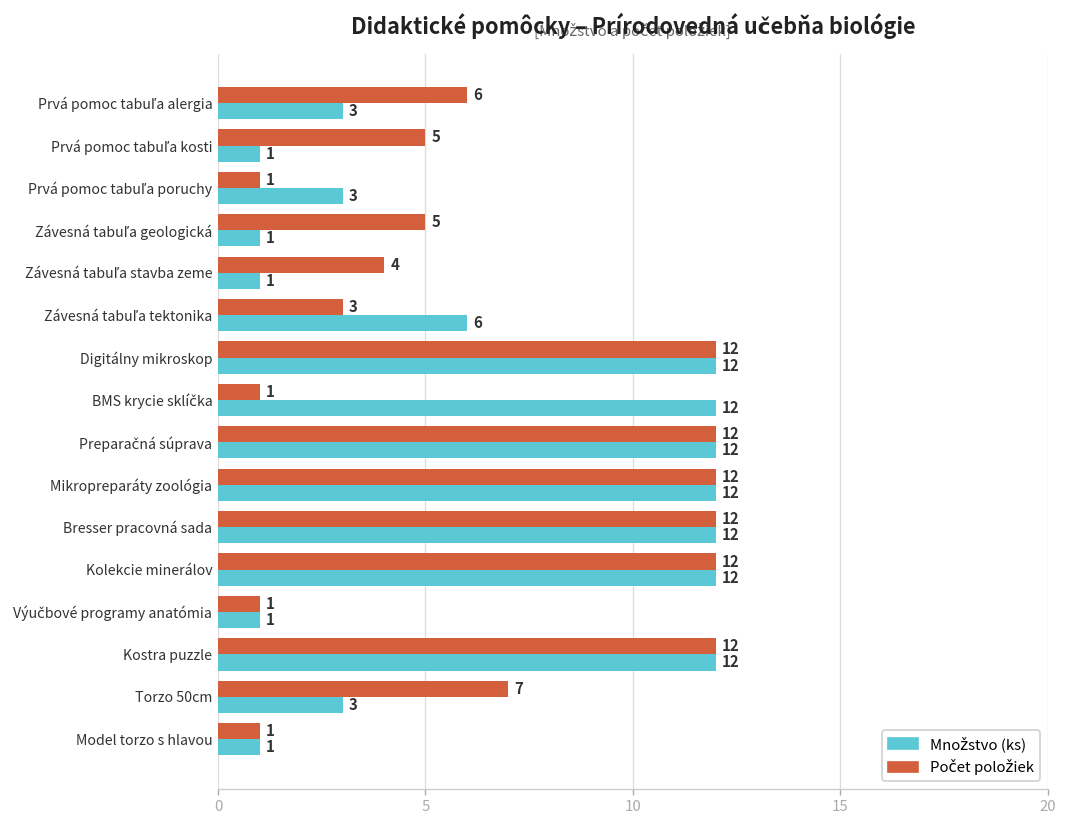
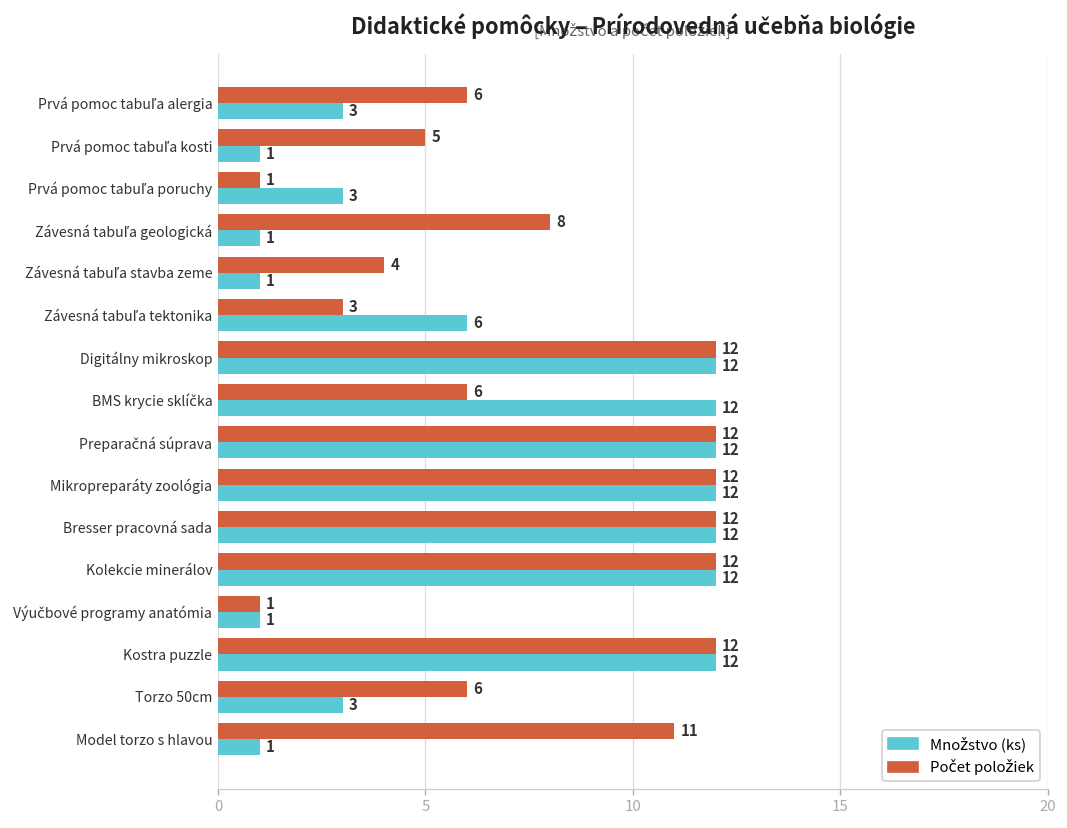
  {
    "Množstvo (ks)": {
      "Prvá pomoc tabuľa alergia": 3,
      "Prvá pomoc tabuľa kosti": 1,
      "Prvá pomoc tabuľa poruchy": 3,
      "Závesná tabuľa geologická": 1,
      "Závesná tabuľa stavba zeme": 1,
      "Závesná tabuľa tektonika": 6,
      "Digitálny mikroskop": 12,
      "BMS krycie sklíčka": 12,
      "Preparačná súprava": 12,
      "Mikropreparáty zoológia": 12,
      "Bresser pracovná sada": 12,
      "Kolekcie minerálov": 12,
      "Výučbové programy anatómia": 1,
      "Kostra puzzle": 12,
      "Torzo 50cm": 3,
      "Model torzo s hlavou": 1
    },
    "Počet položiek": {
      "Prvá pomoc tabuľa alergia": 6,
      "Prvá pomoc tabuľa kosti": 5,
      "Prvá pomoc tabuľa poruchy": 1,
-     "Závesná tabuľa geologická": 5,
+     "Závesná tabuľa geologická": 8,
      "Závesná tabuľa stavba zeme": 4,
      "Závesná tabuľa tektonika": 3,
      "Digitálny mikroskop": 12,
-     "BMS krycie sklíčka": 1,
+     "BMS krycie sklíčka": 6,
      "Preparačná súprava": 12,
      "Mikropreparáty zoológia": 12,
      "Bresser pracovná sada": 12,
      "Kolekcie minerálov": 12,
      "Výučbové programy anatómia": 1,
      "Kostra puzzle": 12,
-     "Torzo 50cm": 7,
-     "Model torzo s hlavou": 1
+     "Torzo 50cm": 6,
+     "Model torzo s hlavou": 11
    }
  }
